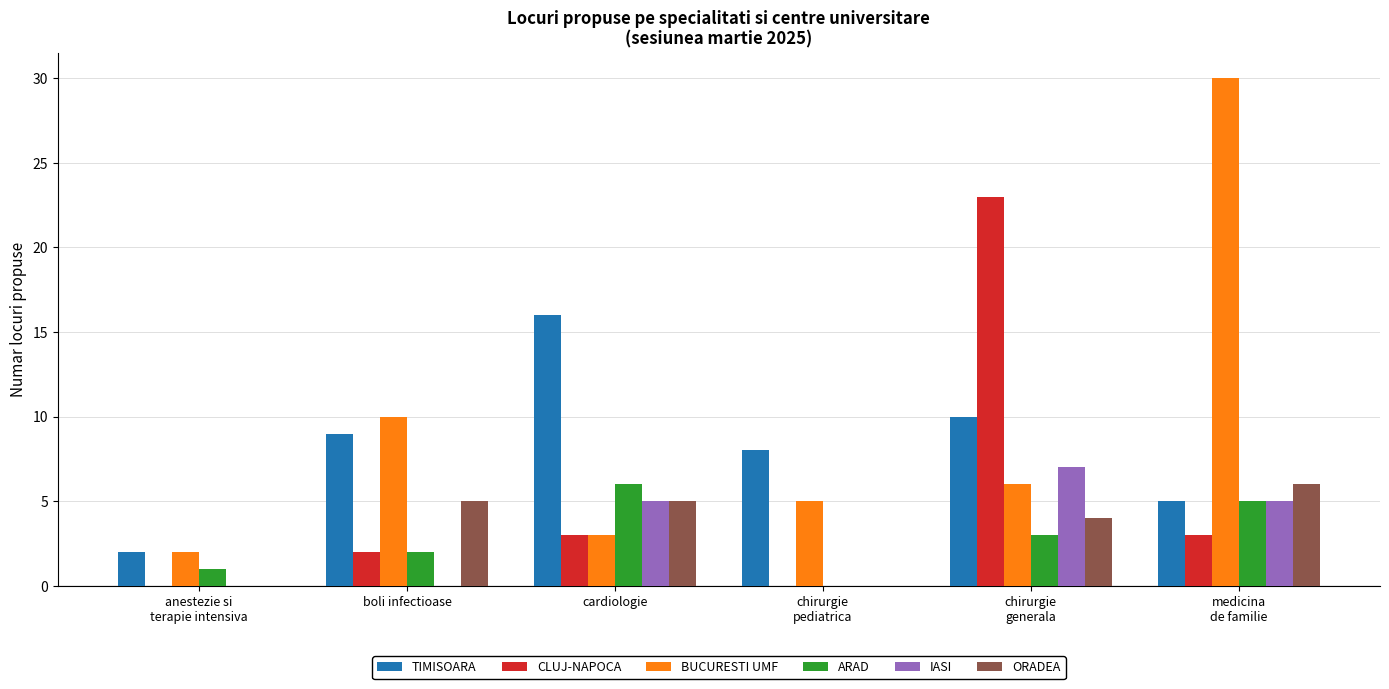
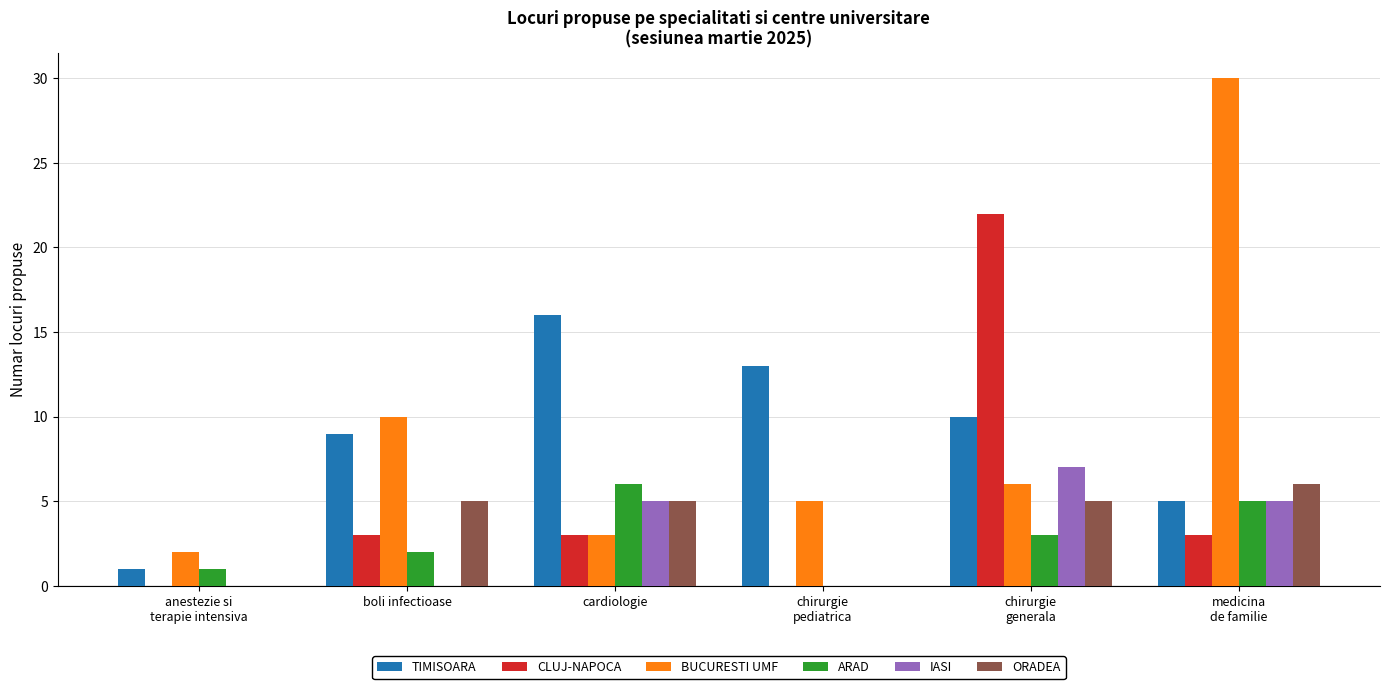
  {
    "TIMISOARA": {
-     "anestezie si terapie intensiva": 2,
+     "anestezie si terapie intensiva": 1,
      "boli infectioase": 9,
      "cardiologie": 16,
-     "chirurgie pediatrica": 8,
+     "chirurgie pediatrica": 13,
      "chirurgie generala": 10,
      "medicina de familie": 5
    },
    "CLUJ-NAPOCA": {
      "anestezie si terapie intensiva": 0,
-     "boli infectioase": 2,
+     "boli infectioase": 3,
      "cardiologie": 3,
      "chirurgie pediatrica": 0,
-     "chirurgie generala": 23,
+     "chirurgie generala": 22,
      "medicina de familie": 3
    },
    "BUCURESTI UMF": {
      "anestezie si terapie intensiva": 2,
      "boli infectioase": 10,
      "cardiologie": 3,
      "chirurgie pediatrica": 5,
      "chirurgie generala": 6,
      "medicina de familie": 30
    },
    "ARAD": {
      "anestezie si terapie intensiva": 1,
      "boli infectioase": 2,
      "cardiologie": 6,
      "chirurgie pediatrica": 0,
      "chirurgie generala": 3,
      "medicina de familie": 5
    },
    "IASI": {
      "anestezie si terapie intensiva": 0,
      "boli infectioase": 0,
      "cardiologie": 5,
      "chirurgie pediatrica": 0,
      "chirurgie generala": 7,
      "medicina de familie": 5
    },
    "ORADEA": {
      "anestezie si terapie intensiva": 0,
      "boli infectioase": 5,
      "cardiologie": 5,
      "chirurgie pediatrica": 0,
-     "chirurgie generala": 4,
+     "chirurgie generala": 5,
      "medicina de familie": 6
    }
  }
